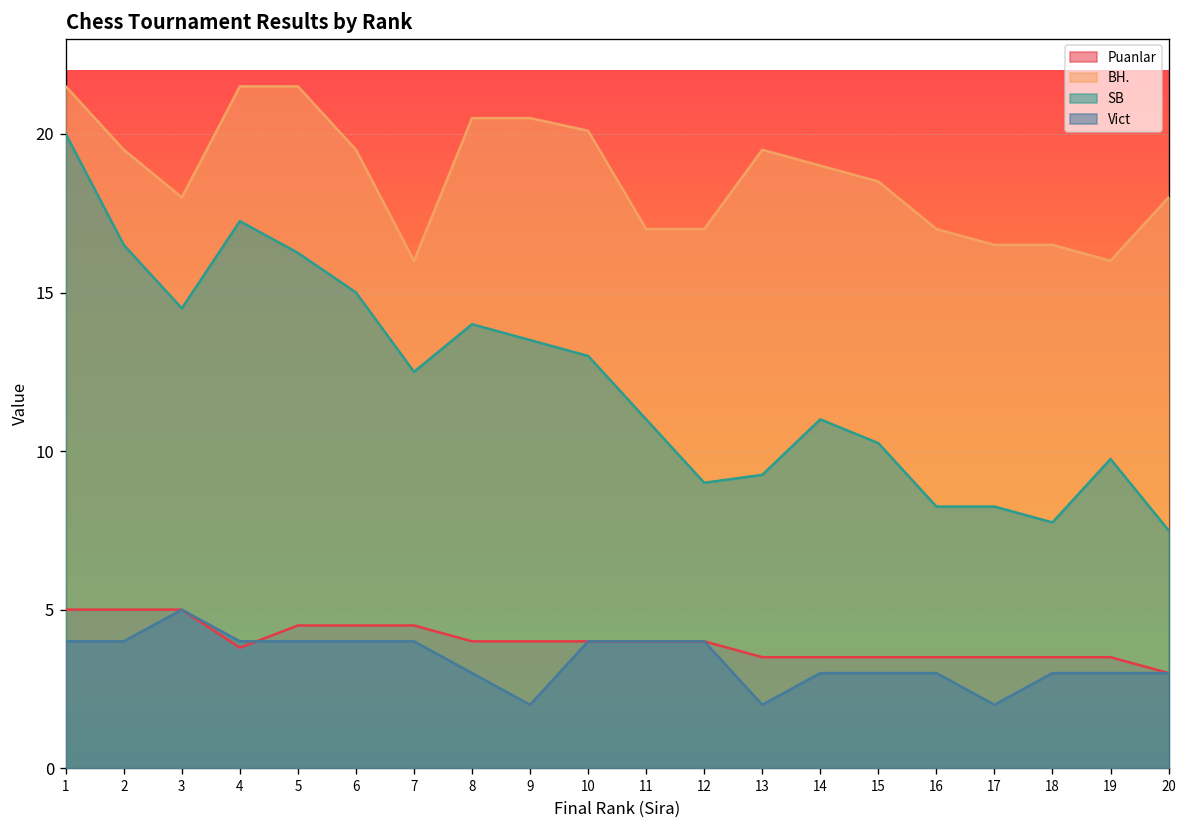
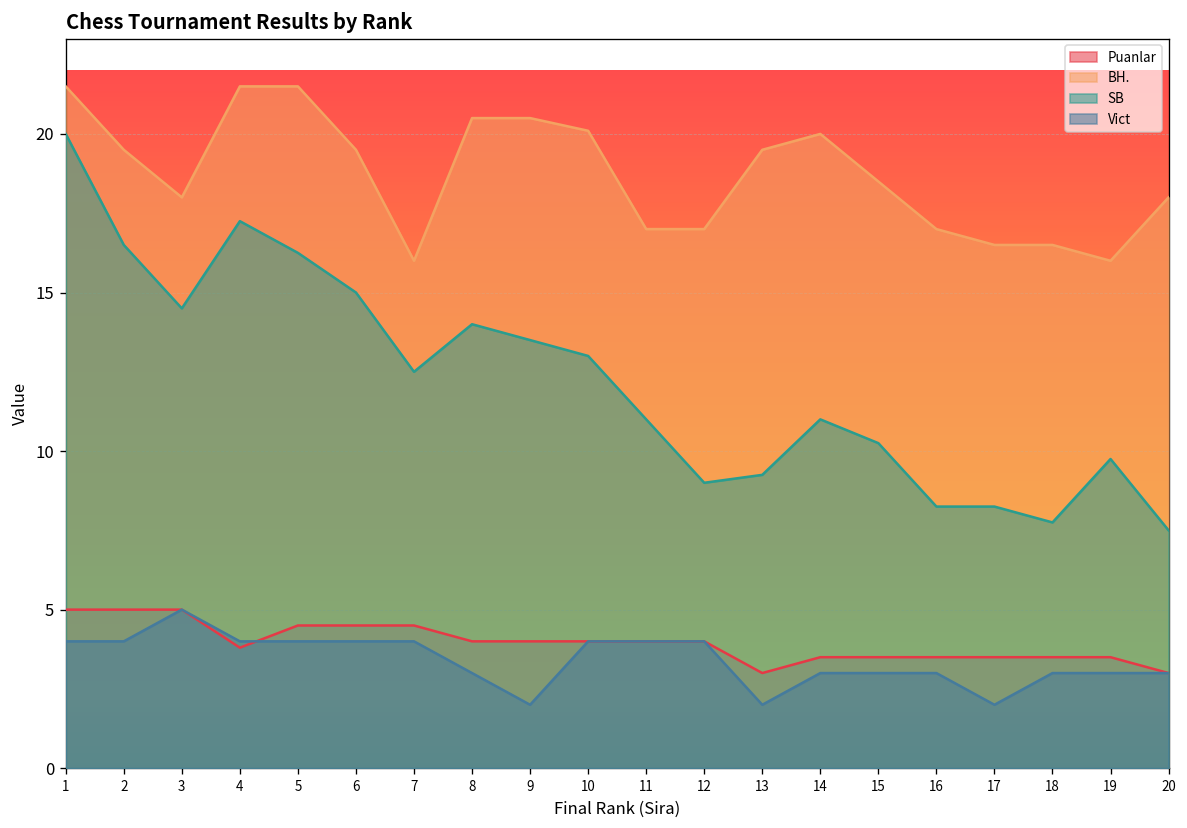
  {
    "Puanlar": {
      "1": 5.0,
      "2": 5.0,
      "4": 3.8,
      "5": 4.5,
      "6": 4.5,
      "7": 4.5,
      "8": 4.0,
      "9": 4.0,
-     "13": 3.5,
+     "13": 3.0,
      "14": 3.5,
      "15": 3.5,
      "16": 3.5,
      "17": 3.5,
      "18": 3.5,
      "19": 3.5
    },
    "BH.": {
      "1": 21.5,
      "2": 19.5,
      "3": 18,
      "4": 21.5,
      "5": 21.5,
      "6": 19.5,
      "7": 16,
      "8": 20.5,
      "9": 20.5,
      "10": 20.1,
      "11": 17,
      "12": 17,
      "13": 19.5,
-     "14": 19,
+     "14": 20,
      "15": 18.5,
      "16": 17,
      "17": 16.5,
      "18": 16.5,
      "19": 16,
      "20": 18
    }
  }
